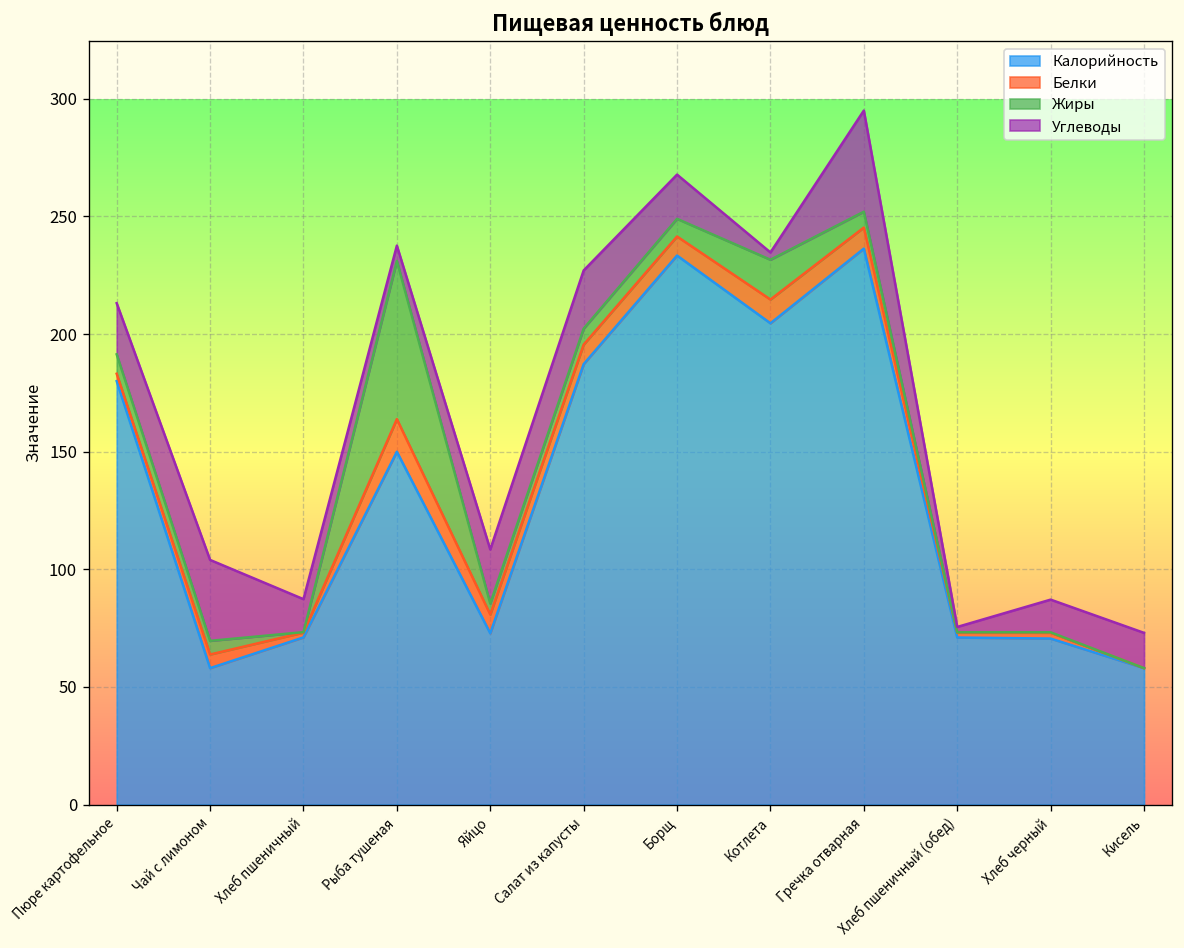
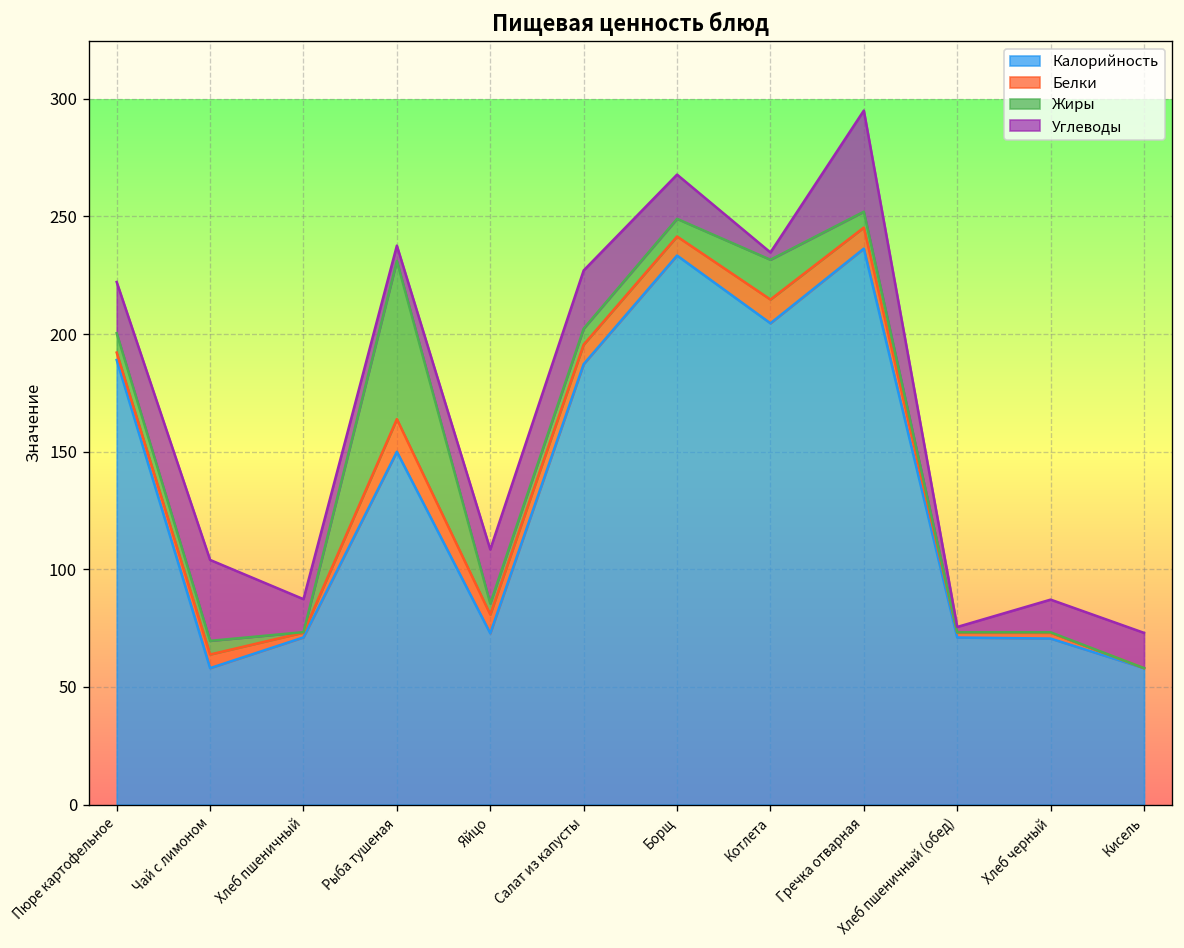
  {
    "Калорийность": {
-     "Пюре картофельное": 180,
+     "Пюре картофельное": 189,
      "Чай с лимоном": 58,
      "Хлеб пшеничный": 71,
      "Рыба тушеная": 150,
      "Яйцо": 73,
      "Салат из капусты": 187,
      "Борщ": 233,
      "Котлета": 205,
      "Гречка отварная": 236,
      "Хлеб пшеничный (обед)": 71,
      "Хлеб черный": 71
    },
    "Белки": {
      "Пюре картофельное": 3,
      "Чай с лимоном": 6,
      "Рыба тушеная": 14,
      "Яйцо": 8,
      "Салат из капусты": 8,
      "Борщ": 8,
      "Котлета": 10,
      "Гречка отварная": 9
    },
    "Жиры": {
      "Пюре картофельное": 8,
      "Чай с лимоном": 6,
      "Рыба тушеная": 67,
      "Яйцо": 5,
      "Салат из капусты": 7,
      "Борщ": 8,
      "Котлета": 17,
      "Гречка отварная": 7
    },
    "Углеводы": {
      "Пюре картофельное": 22,
      "Чай с лимоном": 34,
      "Хлеб пшеничный": 14,
      "Рыба тушеная": 7,
      "Яйцо": 23,
      "Салат из капусты": 25,
      "Борщ": 19,
      "Котлета": 3,
      "Гречка отварная": 43,
      "Хлеб пшеничный (обед)": 2,
      "Хлеб черный": 14,
      "Кисель": 15
    }
  }
